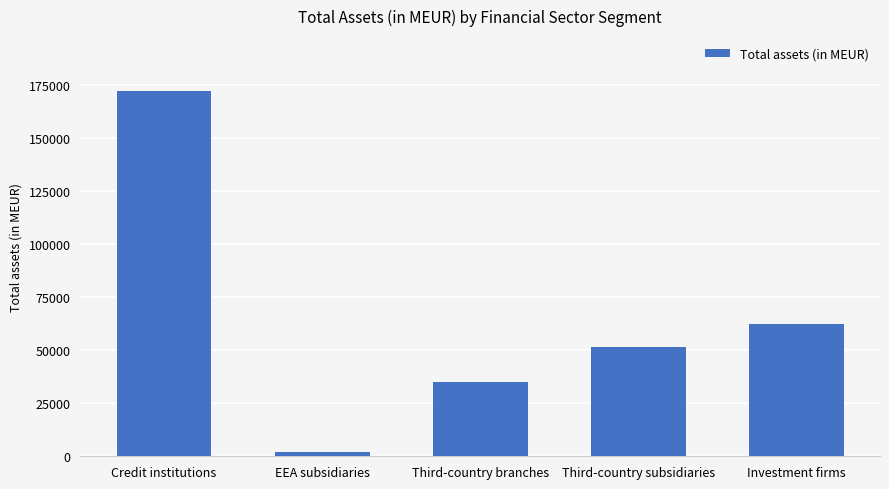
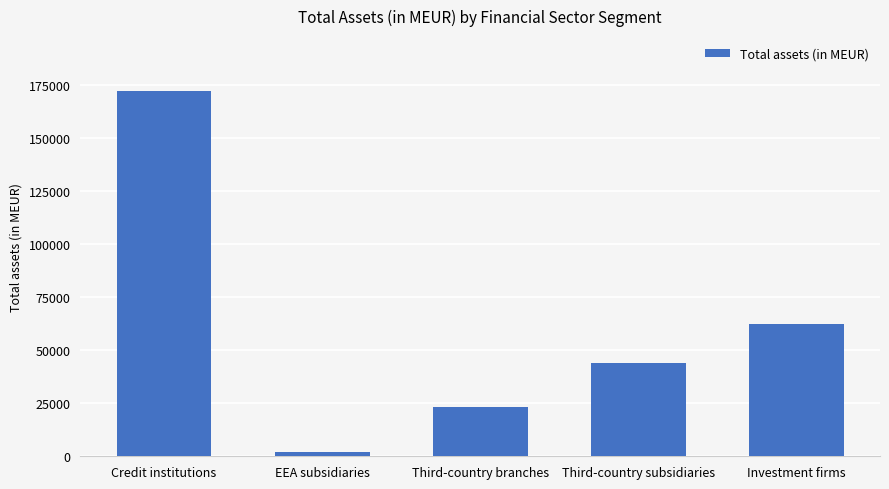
  {
    "Credit institutions": 172000,
    "EEA subsidiaries": 2000,
-   "Third-country branches": 35000,
-   "Third-country subsidiaries": 52000,
+   "Third-country branches": 23000,
+   "Third-country subsidiaries": 44000,
    "Investment firms": 62000
  }
